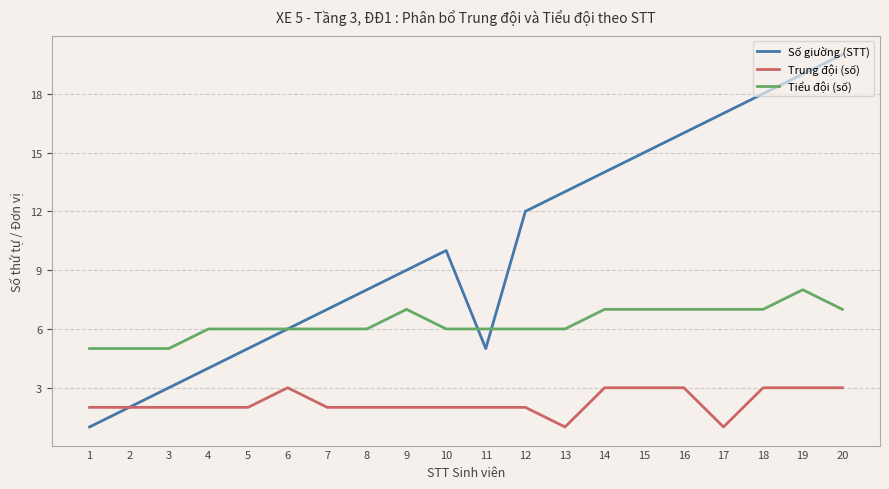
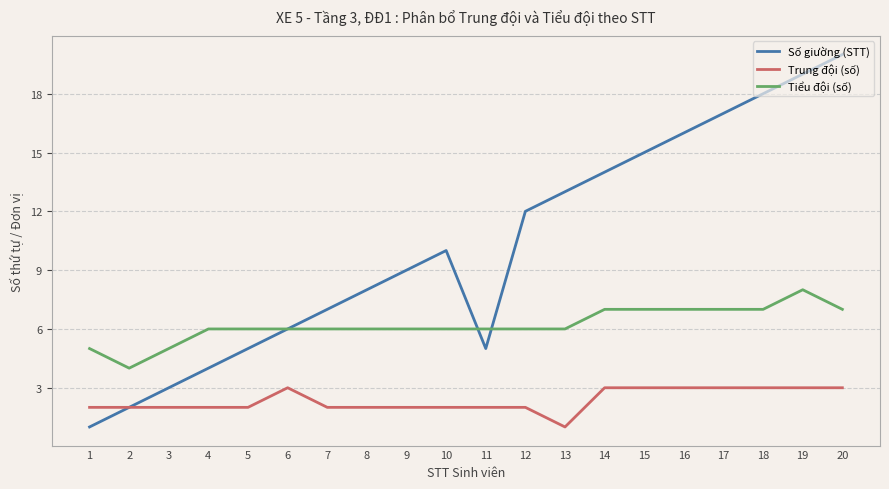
  {
    "Số giường (STT)": {
      "1": 1,
      "3": 3,
      "4": 4,
      "5": 5,
      "7": 7,
      "8": 8,
      "9": 9,
      "10": 10,
      "11": 5,
      "12": 12,
      "13": 13,
      "14": 14,
      "15": 15,
      "16": 16,
      "17": 17
    },
    "Trung đội (số)": {
      "1": 2,
      "3": 2,
      "4": 2,
      "5": 2,
      "6": 3,
      "7": 2,
      "8": 2,
      "9": 2,
      "10": 2,
      "11": 2,
      "12": 2,
      "13": 1,
      "14": 3,
      "15": 3,
      "16": 3,
-     "17": 1,
+     "17": 3,
      "18": 3,
      "19": 3,
      "20": 3
    },
    "Tiểu đội (số)": {
      "1": 5,
-     "2": 5,
+     "2": 4,
      "3": 5,
      "4": 6,
      "5": 6,
      "7": 6,
      "8": 6,
-     "9": 7,
+     "9": 6,
      "10": 6,
      "11": 6,
      "12": 6,
      "13": 6,
      "14": 7,
      "15": 7,
      "16": 7,
      "17": 7,
      "18": 7,
      "19": 8,
      "20": 7
    }
  }
